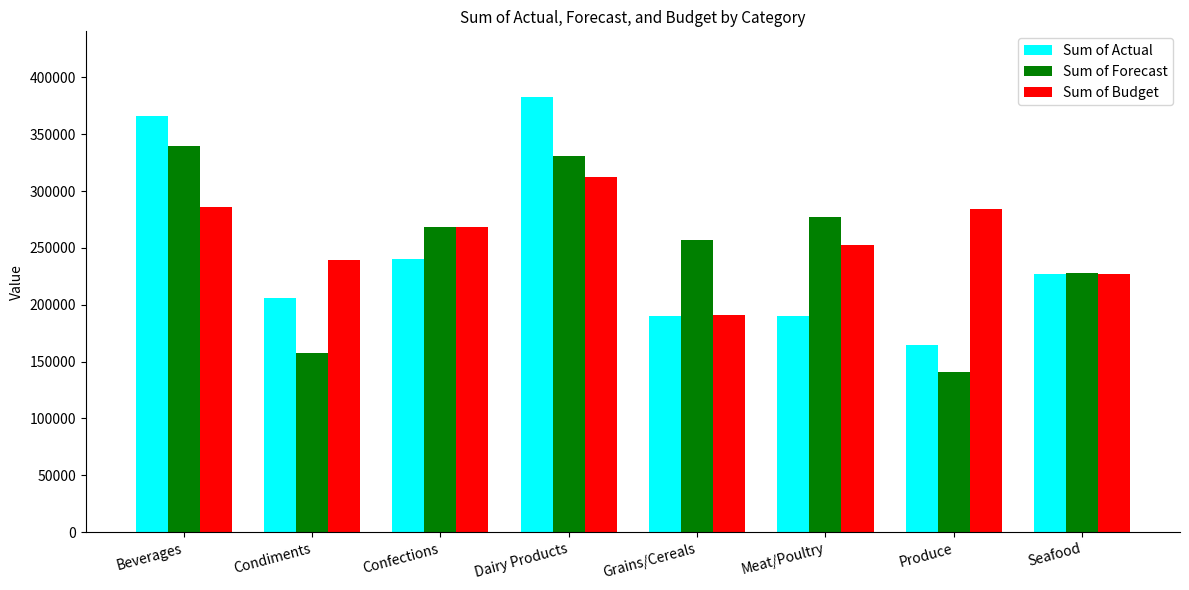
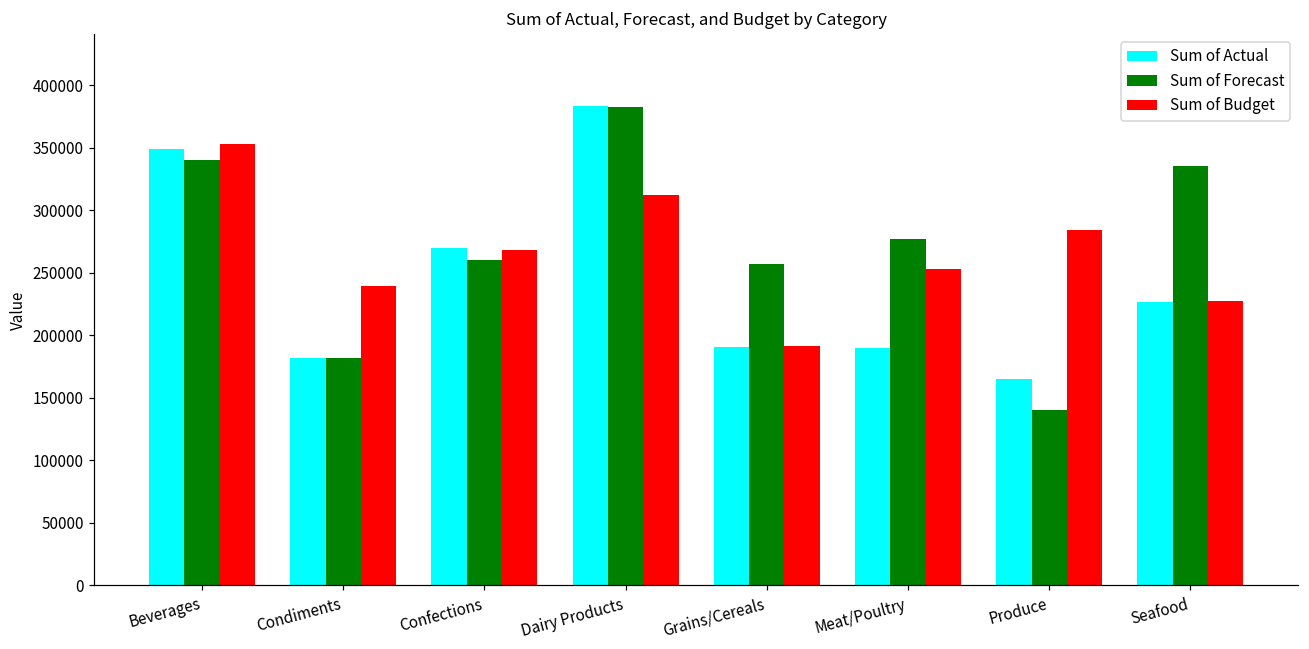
  {
    "Sum of Actual": {
-     "Beverages": 366000,
-     "Condiments": 206000,
-     "Confections": 240000,
+     "Beverages": 349000,
+     "Condiments": 182000,
+     "Confections": 270000,
      "Dairy Products": 383000,
      "Grains/Cereals": 190000,
      "Meat/Poultry": 190000,
      "Produce": 165000,
      "Seafood": 227000
    },
    "Sum of Forecast": {
      "Beverages": 340000,
-     "Condiments": 157000,
-     "Confections": 268000,
-     "Dairy Products": 331000,
+     "Condiments": 182000,
+     "Confections": 260000,
+     "Dairy Products": 382000,
      "Grains/Cereals": 257000,
      "Meat/Poultry": 277000,
      "Produce": 140000,
-     "Seafood": 228000
+     "Seafood": 335000
    },
    "Sum of Budget": {
-     "Beverages": 286000,
+     "Beverages": 353000,
      "Condiments": 239000,
      "Confections": 268000,
      "Dairy Products": 312000,
      "Grains/Cereals": 191000,
      "Meat/Poultry": 253000,
      "Produce": 284000,
      "Seafood": 227000
    }
  }
